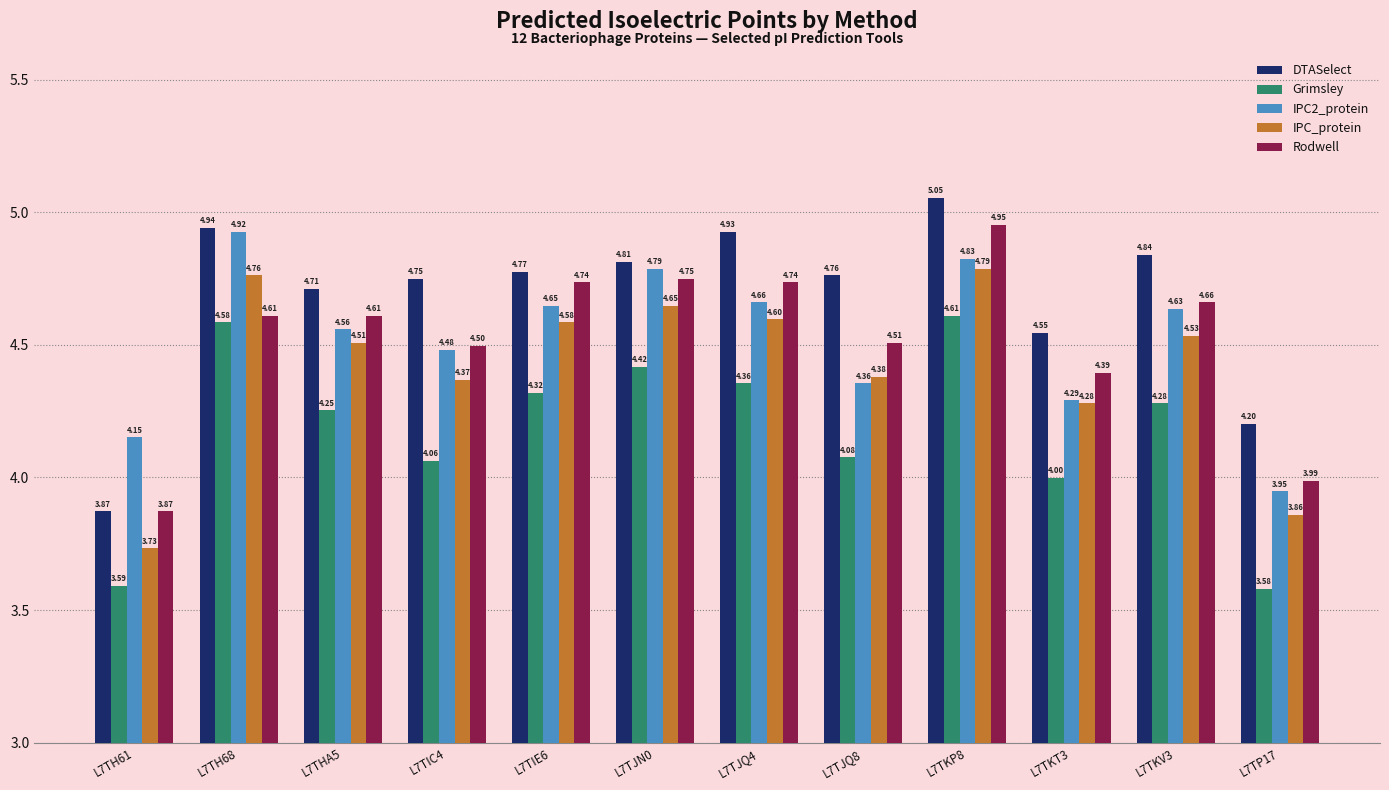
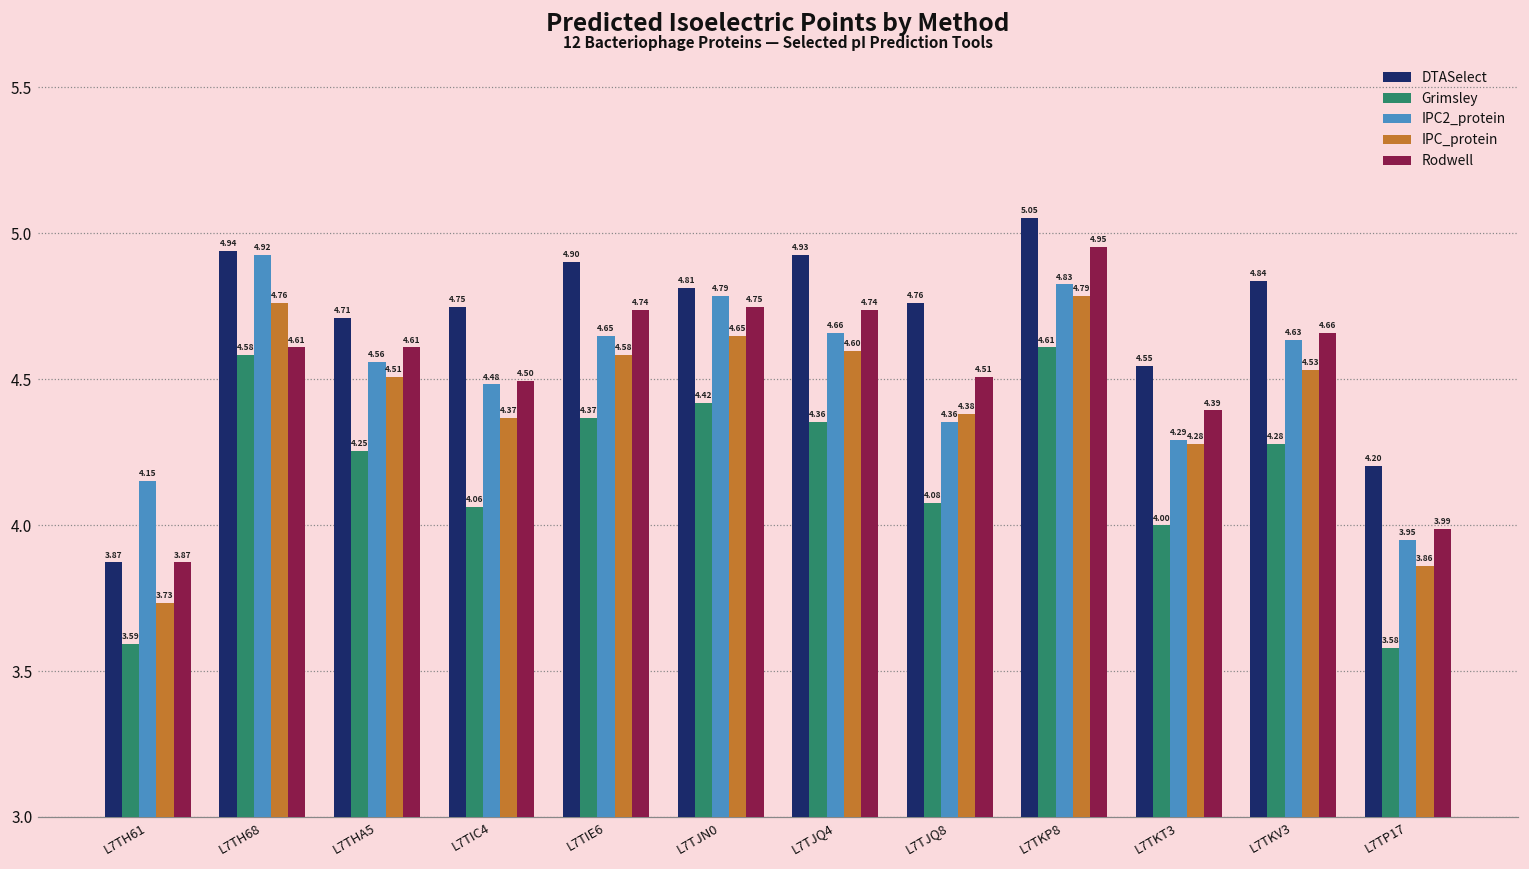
  {
    "DTASelect": {
      "L7TH61": 3.87,
      "L7TH68": 4.94,
      "L7THA5": 4.71,
      "L7TIC4": 4.75,
-     "L7TIE6": 4.77,
+     "L7TIE6": 4.90,
      "L7TJN0": 4.81,
      "L7TJQ4": 4.93,
      "L7TJQ8": 4.76,
      "L7TKP8": 5.05,
      "L7TKT3": 4.55,
      "L7TKV3": 4.84,
      "L7TP17": 4.20
    },
    "Grimsley": {
      "L7TH61": 3.59,
      "L7TH68": 4.58,
      "L7THA5": 4.25,
      "L7TIC4": 4.06,
-     "L7TIE6": 4.32,
+     "L7TIE6": 4.37,
      "L7TJN0": 4.42,
      "L7TJQ4": 4.36,
      "L7TJQ8": 4.08,
      "L7TKP8": 4.61,
      "L7TKT3": 4.00,
      "L7TKV3": 4.28,
      "L7TP17": 3.58
    },
    "IPC2_protein": {
      "L7TH61": 4.15,
      "L7TH68": 4.92,
      "L7THA5": 4.56,
      "L7TIC4": 4.48,
      "L7TIE6": 4.65,
      "L7TJN0": 4.79,
      "L7TJQ4": 4.66,
      "L7TJQ8": 4.36,
      "L7TKP8": 4.83,
      "L7TKT3": 4.29,
      "L7TKV3": 4.63,
      "L7TP17": 3.95
    },
    "IPC_protein": {
      "L7TH61": 3.73,
      "L7TH68": 4.76,
      "L7THA5": 4.51,
      "L7TIC4": 4.37,
      "L7TIE6": 4.58,
      "L7TJN0": 4.65,
      "L7TJQ4": 4.60,
      "L7TJQ8": 4.38,
      "L7TKP8": 4.79,
      "L7TKT3": 4.28,
      "L7TKV3": 4.53,
      "L7TP17": 3.86
    },
    "Rodwell": {
      "L7TH61": 3.87,
      "L7TH68": 4.61,
      "L7THA5": 4.61,
      "L7TIC4": 4.50,
      "L7TIE6": 4.74,
      "L7TJN0": 4.75,
      "L7TJQ4": 4.74,
      "L7TJQ8": 4.51,
      "L7TKP8": 4.95,
      "L7TKT3": 4.39,
      "L7TKV3": 4.66,
      "L7TP17": 3.99
    }
  }
